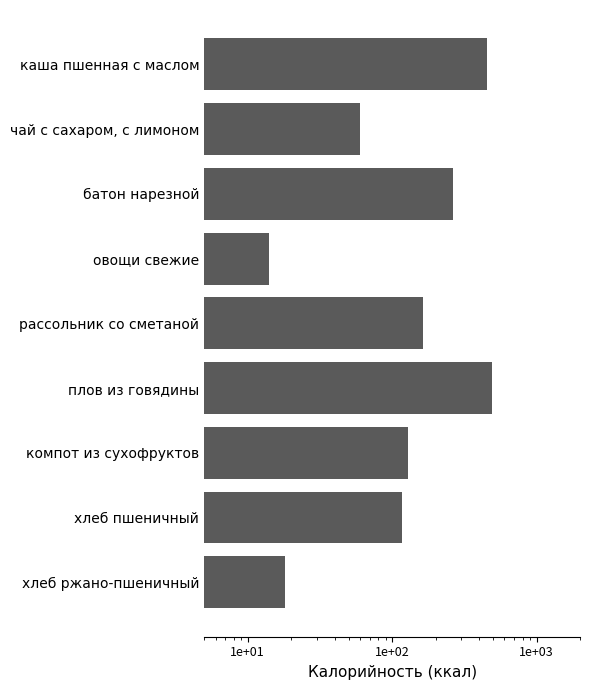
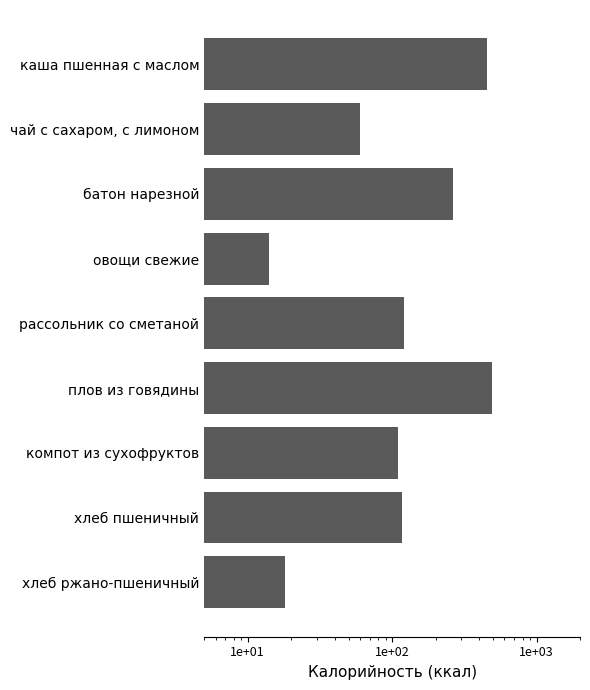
  {
    "каша пшенная с маслом": 450,
    "чай с сахаром, с лимоном": 60,
    "батон нарезной": 260,
    "овощи свежие": 14,
-   "рассольник со сметаной": 160,
+   "рассольник со сметаной": 120,
    "плов из говядины": 490,
-   "компот из сухофруктов": 130,
+   "компот из сухофруктов": 110,
    "хлеб пшеничный": 120,
    "хлеб ржано-пшеничный": 18
  }
